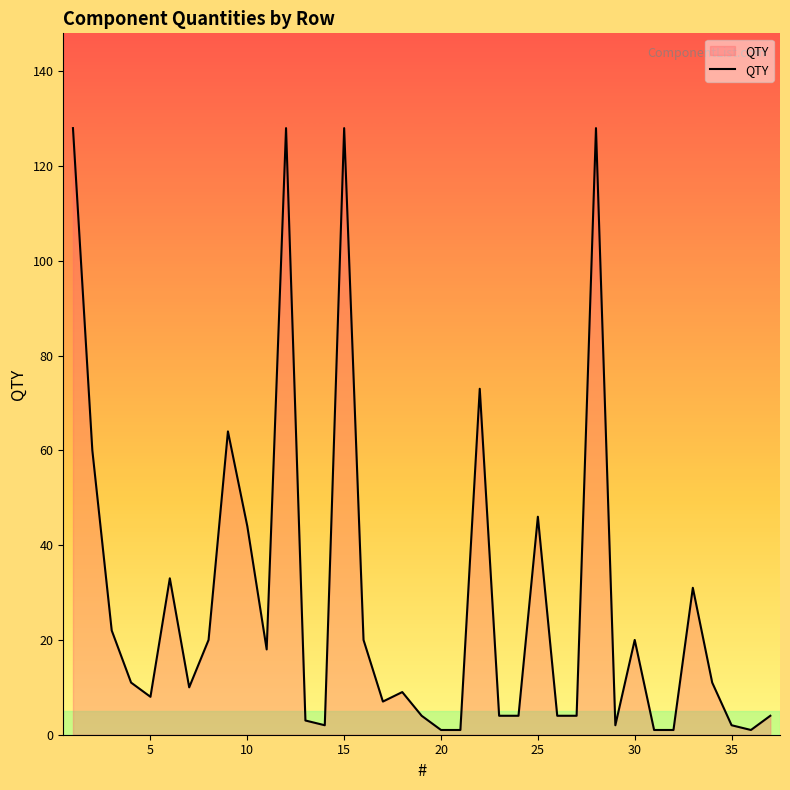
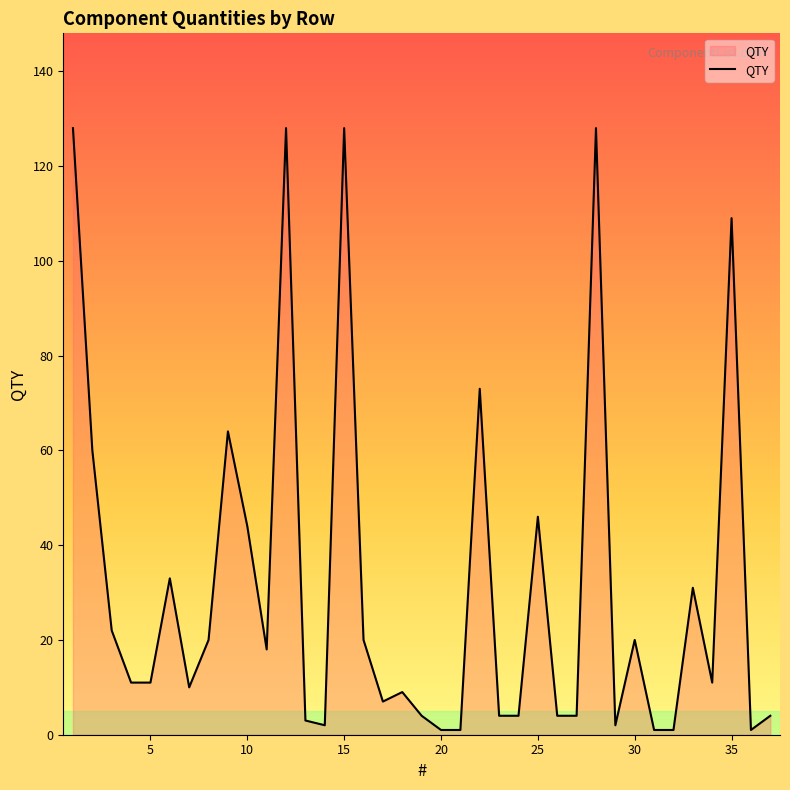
  {
-   "5": 8,
+   "5": 11,
    "10": 44,
    "15": 128,
    "20": 1,
    "25": 46,
    "30": 20,
-   "35": 2
+   "35": 109
  }
